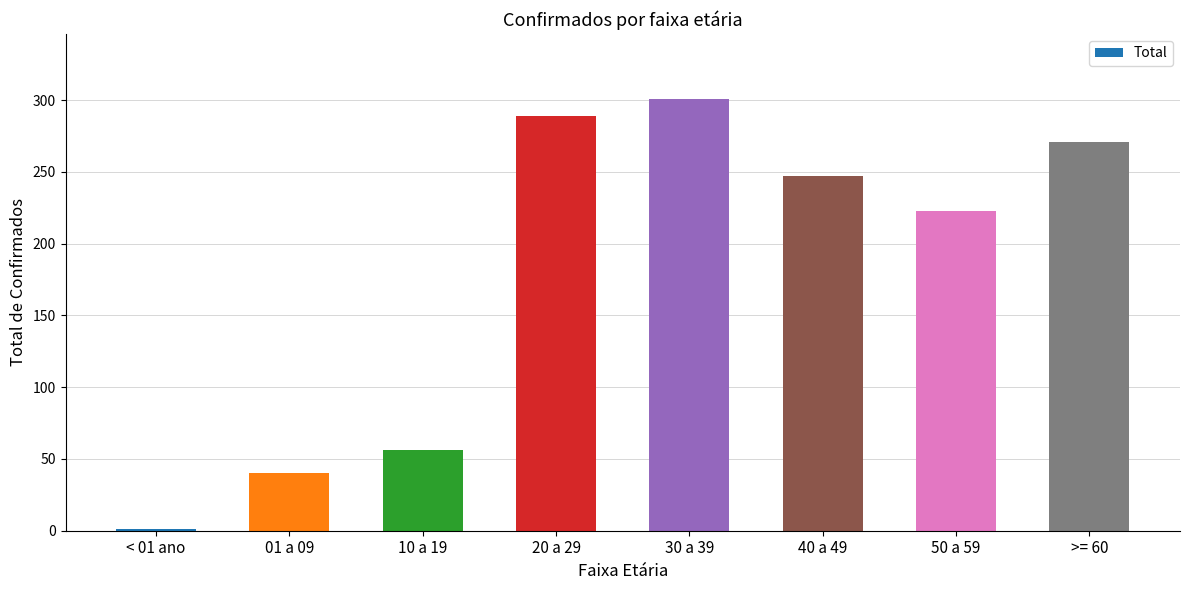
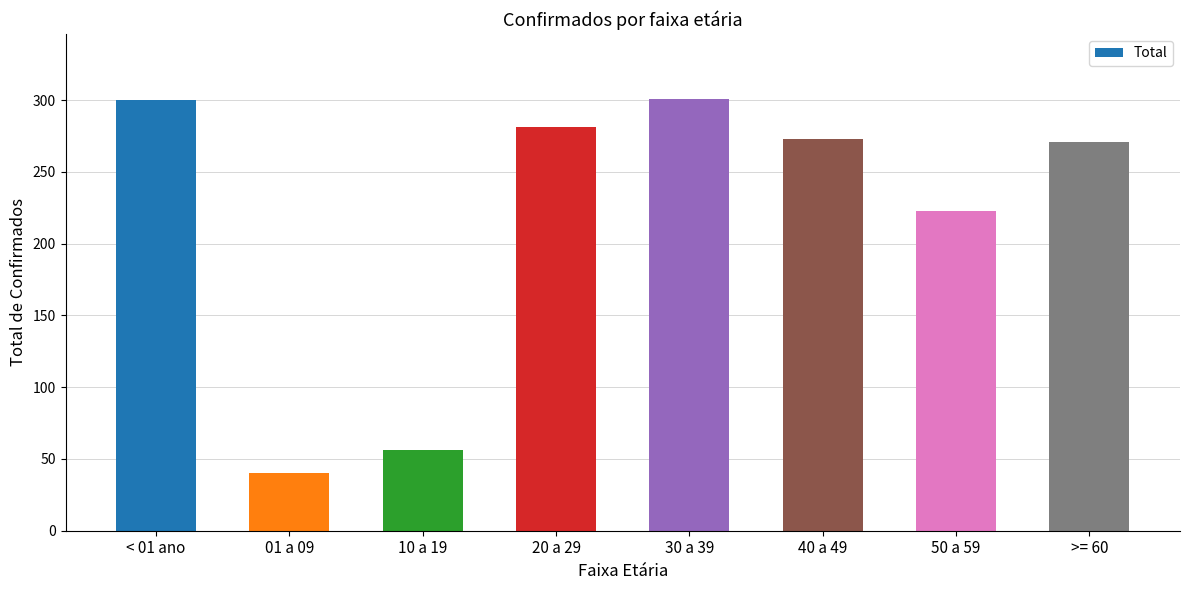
  {
-   "< 01 ano": 1,
+   "< 01 ano": 300,
    "01 a 09": 40,
    "10 a 19": 56,
-   "20 a 29": 289,
+   "20 a 29": 281,
    "30 a 39": 301,
-   "40 a 49": 247,
+   "40 a 49": 273,
    "50 a 59": 223,
    ">= 60": 271
  }
